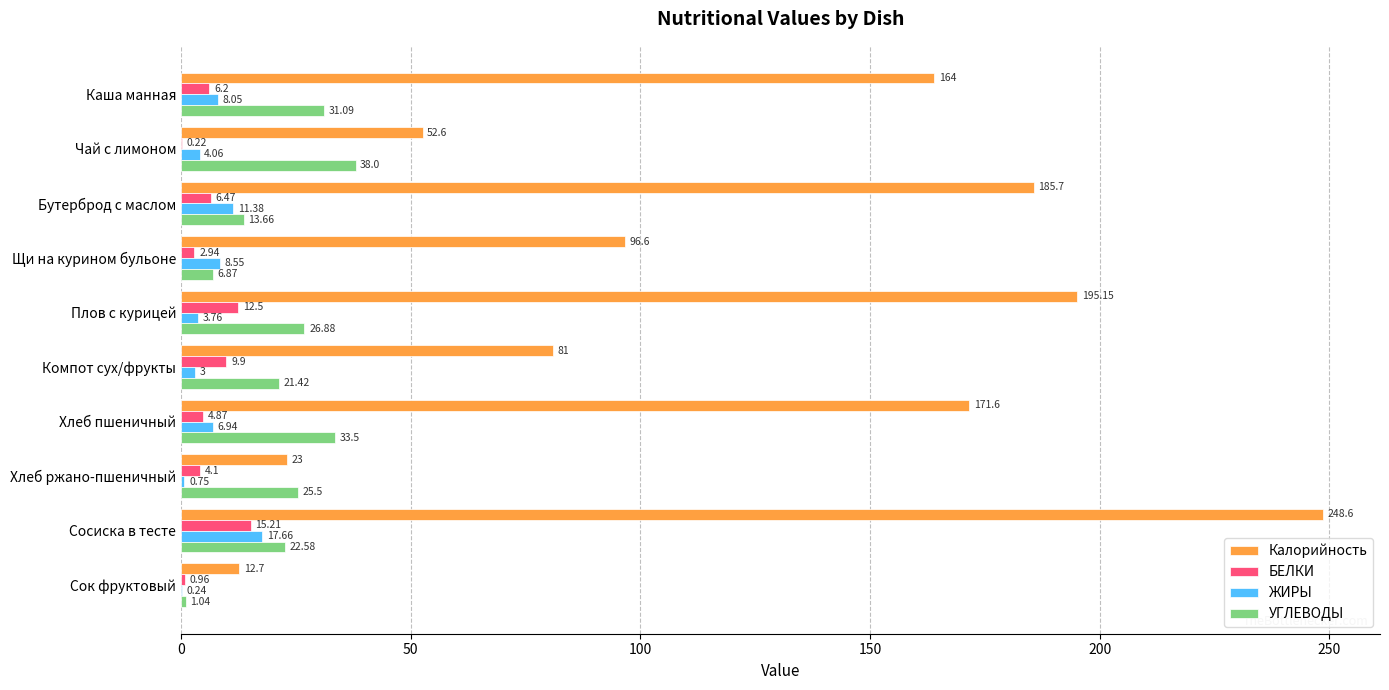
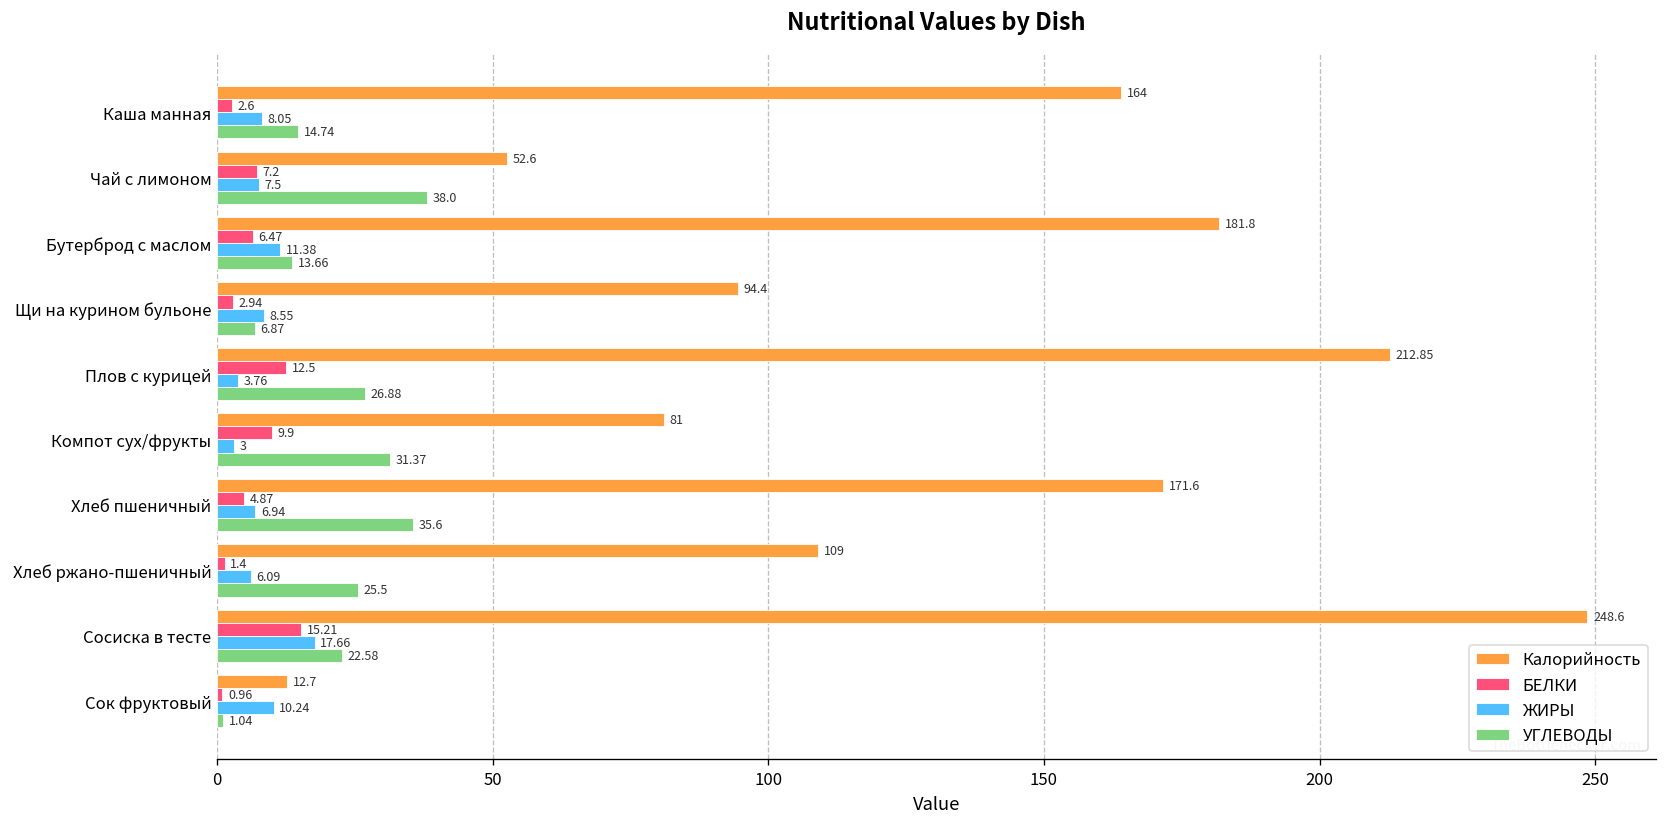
  {
    "Калорийность": {
      "Каша манная": 164,
      "Чай с лимоном": 52.6,
-     "Бутерброд с маслом": 185.7,
-     "Щи на курином бульоне": 96.6,
-     "Плов с курицей": 195.15,
+     "Бутерброд с маслом": 181.8,
+     "Щи на курином бульоне": 94.4,
+     "Плов с курицей": 212.85,
      "Компот сух/фрукты": 81,
      "Хлеб пшеничный": 171.6,
-     "Хлеб ржано-пшеничный": 23,
+     "Хлеб ржано-пшеничный": 109,
      "Сосиска в тесте": 248.6,
      "Сок фруктовый": 12.7
    },
    "БЕЛКИ": {
-     "Каша манная": 6.2,
-     "Чай с лимоном": 0.22,
+     "Каша манная": 2.6,
+     "Чай с лимоном": 7.2,
      "Бутерброд с маслом": 6.47,
      "Щи на курином бульоне": 2.94,
      "Плов с курицей": 12.5,
      "Компот сух/фрукты": 9.9,
      "Хлеб пшеничный": 4.87,
-     "Хлеб ржано-пшеничный": 4.1,
+     "Хлеб ржано-пшеничный": 1.4,
      "Сосиска в тесте": 15.21,
      "Сок фруктовый": 0.96
    },
    "ЖИРЫ": {
      "Каша манная": 8.05,
-     "Чай с лимоном": 4.06,
+     "Чай с лимоном": 7.5,
      "Бутерброд с маслом": 11.38,
      "Щи на курином бульоне": 8.55,
      "Плов с курицей": 3.76,
      "Компот сух/фрукты": 3,
      "Хлеб пшеничный": 6.94,
-     "Хлеб ржано-пшеничный": 0.75,
+     "Хлеб ржано-пшеничный": 6.09,
      "Сосиска в тесте": 17.66,
-     "Сок фруктовый": 0.24
+     "Сок фруктовый": 10.24
    },
    "УГЛЕВОДЫ": {
-     "Каша манная": 31.09,
+     "Каша манная": 14.74,
      "Чай с лимоном": 38.0,
      "Бутерброд с маслом": 13.66,
      "Щи на курином бульоне": 6.87,
      "Плов с курицей": 26.88,
-     "Компот сух/фрукты": 21.42,
-     "Хлеб пшеничный": 33.5,
+     "Компот сух/фрукты": 31.37,
+     "Хлеб пшеничный": 35.6,
      "Хлеб ржано-пшеничный": 25.5,
      "Сосиска в тесте": 22.58,
      "Сок фруктовый": 1.04
    }
  }
